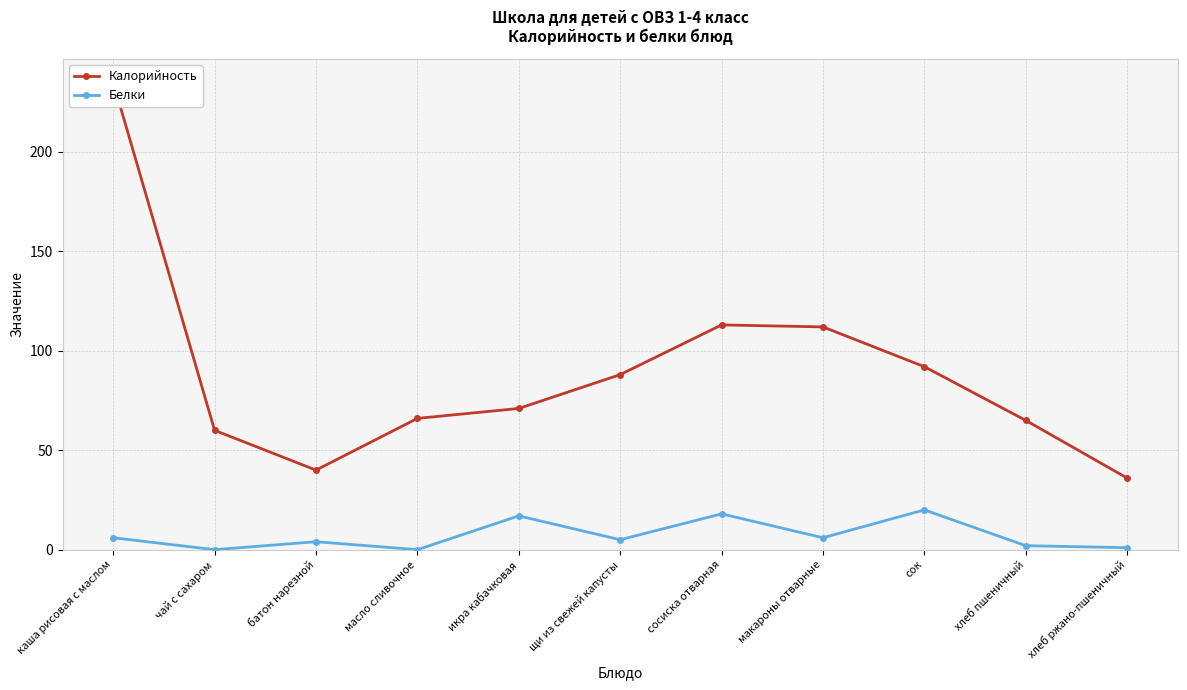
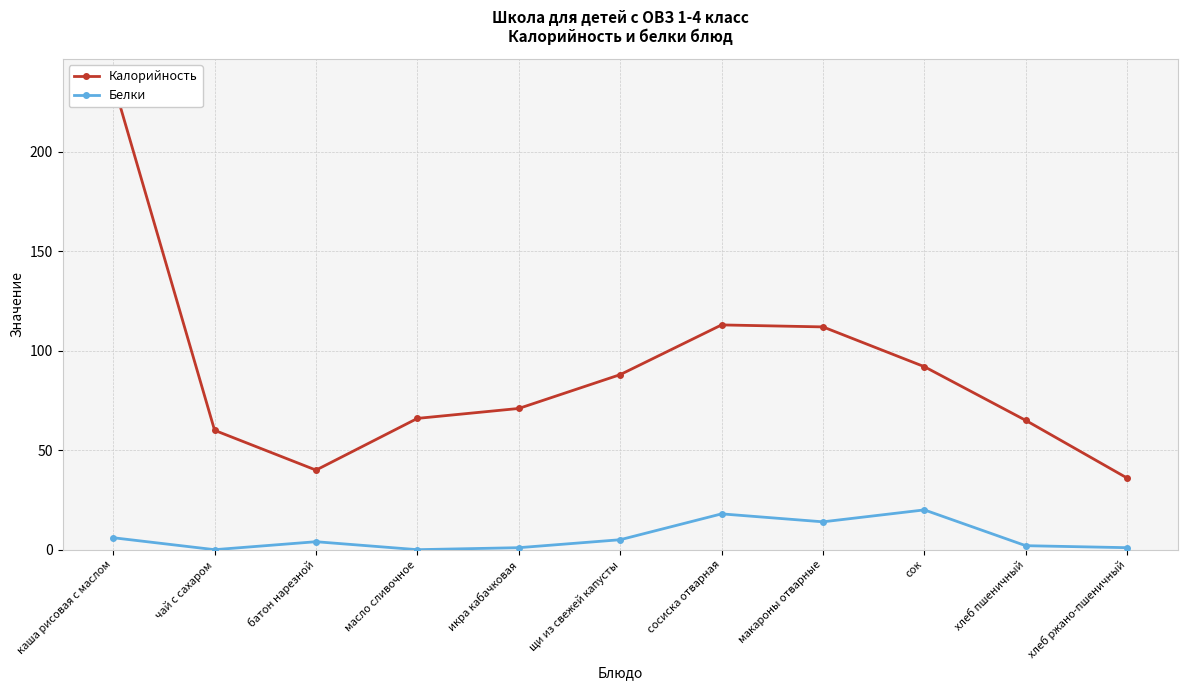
  {
    "Калорийность": {
      "чай с сахаром": 60,
      "батон нарезной": 40,
      "масло сливочное": 66,
      "икра кабачковая": 71,
      "щи из свежей капусты": 88,
      "сосиска отварная": 113,
      "макароны отварные": 112,
      "сок": 92,
      "хлеб пшеничный": 65,
      "хлеб ржано-пшеничный": 36
    },
    "Белки": {
      "каша рисовая с маслом": 6,
      "чай с сахаром": 0,
      "батон нарезной": 4,
      "масло сливочное": 0,
-     "икра кабачковая": 17,
+     "икра кабачковая": 1,
      "щи из свежей капусты": 5,
      "сосиска отварная": 18,
-     "макароны отварные": 6,
+     "макароны отварные": 14,
      "сок": 20,
      "хлеб пшеничный": 2,
      "хлеб ржано-пшеничный": 1
    }
  }
